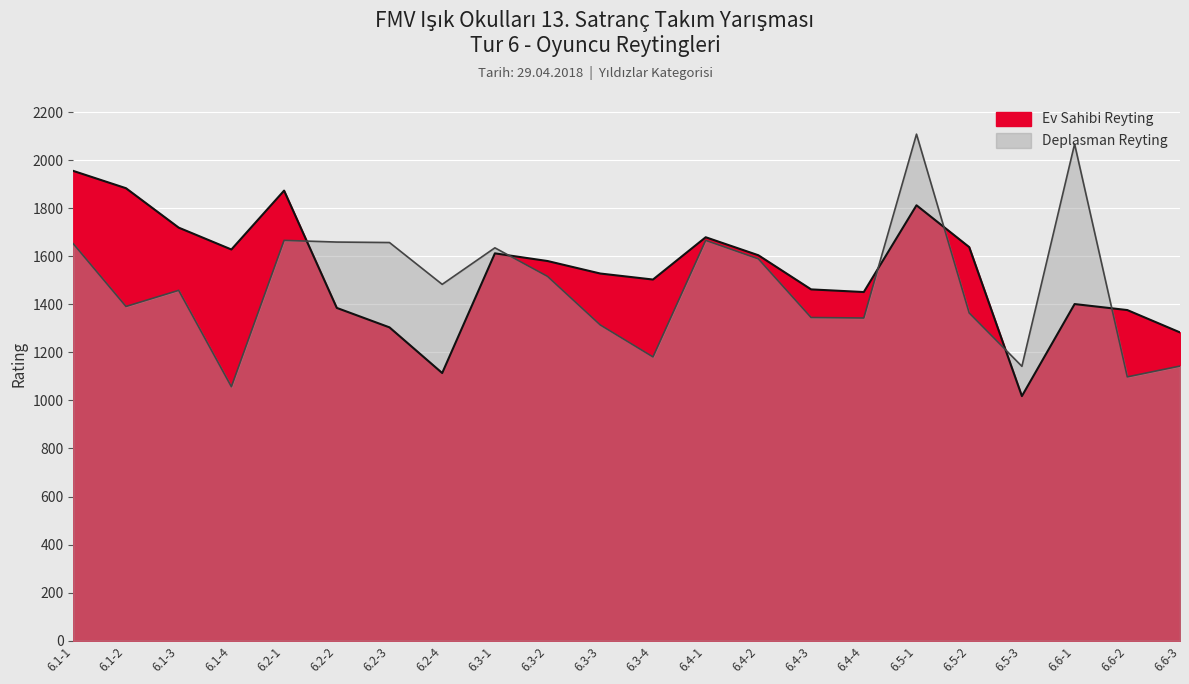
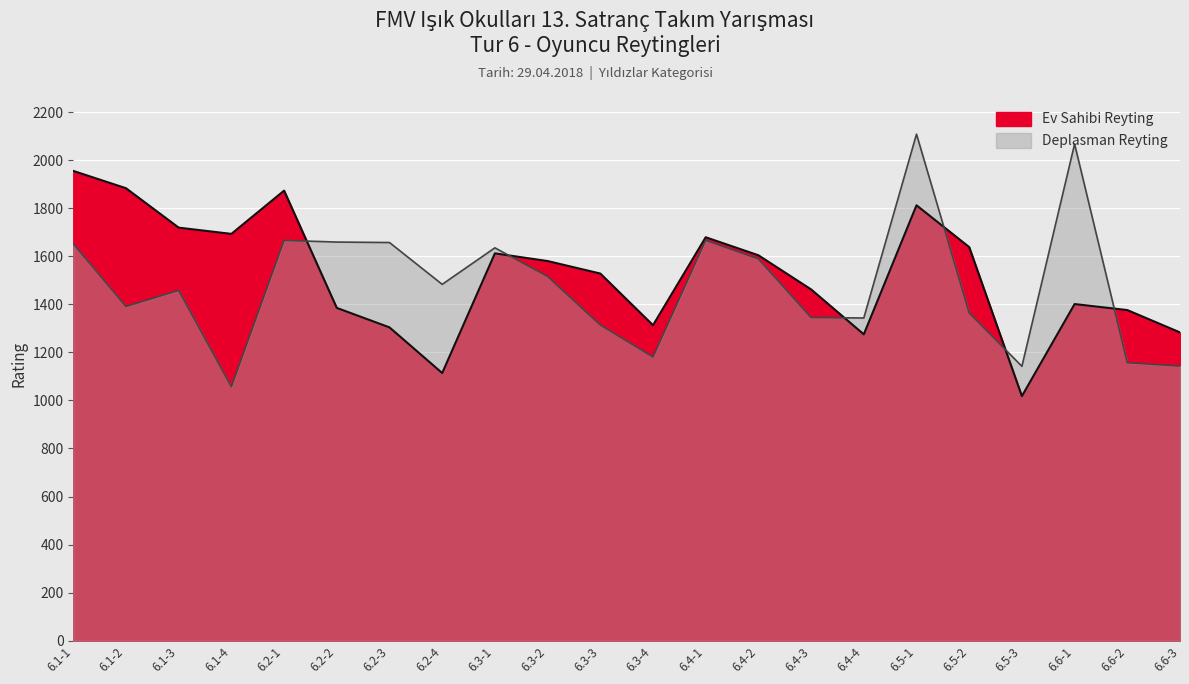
  {
    "Ev Sahibi Reyting": {
      "6.1-1": 1960,
      "6.1-2": 1880,
      "6.1-3": 1720,
-     "6.1-4": 1630,
+     "6.1-4": 1690,
      "6.2-1": 1870,
      "6.2-2": 1390,
      "6.2-3": 1300,
      "6.2-4": 1110,
      "6.3-1": 1610,
      "6.3-2": 1580,
      "6.3-3": 1530,
-     "6.3-4": 1500,
+     "6.3-4": 1310,
      "6.4-1": 1680,
      "6.4-2": 1600,
      "6.4-3": 1460,
-     "6.4-4": 1450,
+     "6.4-4": 1280,
      "6.5-1": 1810,
      "6.5-2": 1640,
      "6.5-3": 1020,
      "6.6-1": 1400,
      "6.6-2": 1380,
      "6.6-3": 1280
    },
    "Deplasman Reyting": {
      "6.1-1": 1650,
      "6.1-2": 1390,
      "6.1-3": 1460,
      "6.1-4": 1060,
      "6.2-1": 1670,
      "6.2-2": 1660,
      "6.2-3": 1660,
      "6.2-4": 1480,
      "6.3-1": 1640,
      "6.3-2": 1520,
      "6.3-3": 1310,
      "6.3-4": 1180,
      "6.4-1": 1670,
      "6.4-2": 1590,
      "6.4-3": 1350,
      "6.4-4": 1340,
      "6.5-1": 2110,
      "6.5-2": 1360,
      "6.5-3": 1140,
      "6.6-1": 2070,
-     "6.6-2": 1100,
+     "6.6-2": 1160,
      "6.6-3": 1140
    }
  }
